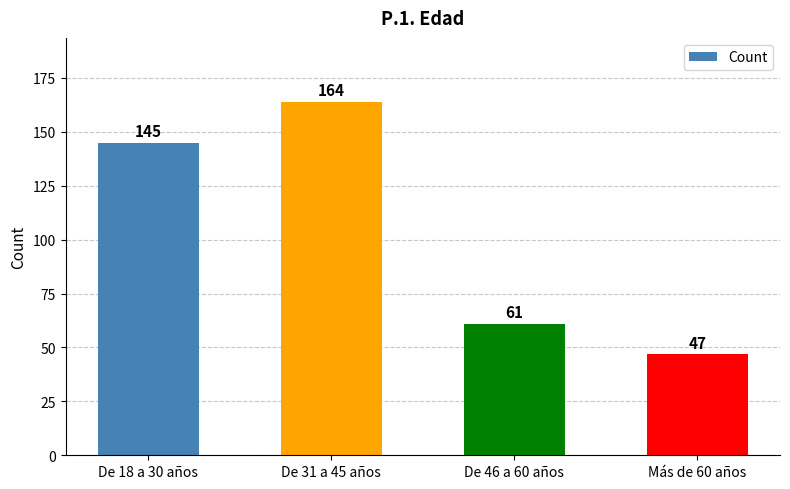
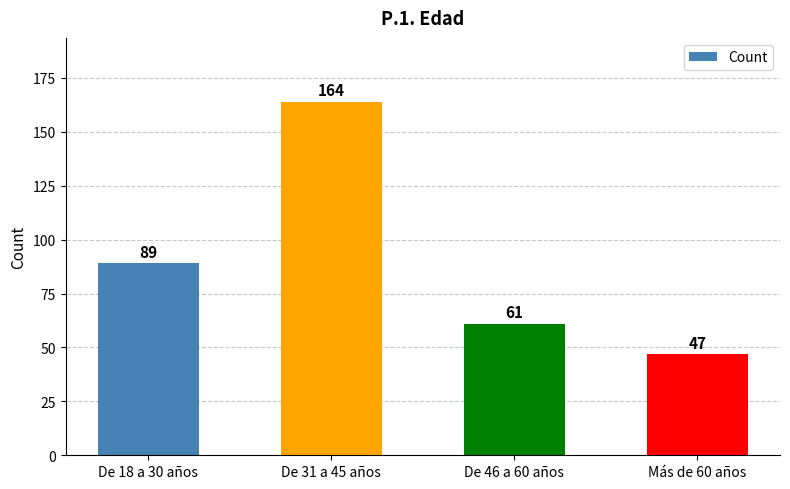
  {
-   "De 18 a 30 años": 145,
+   "De 18 a 30 años": 89,
    "De 31 a 45 años": 164,
    "De 46 a 60 años": 61,
    "Más de 60 años": 47
  }
